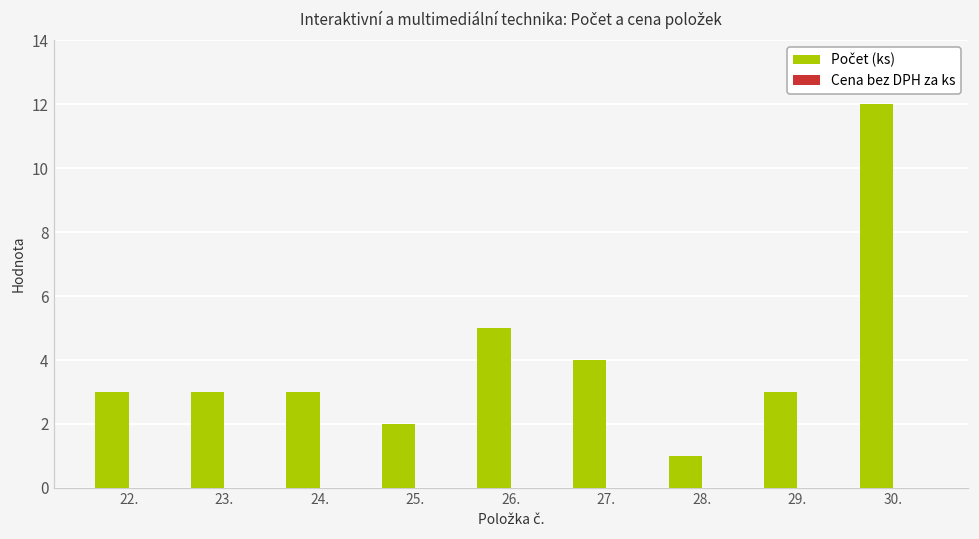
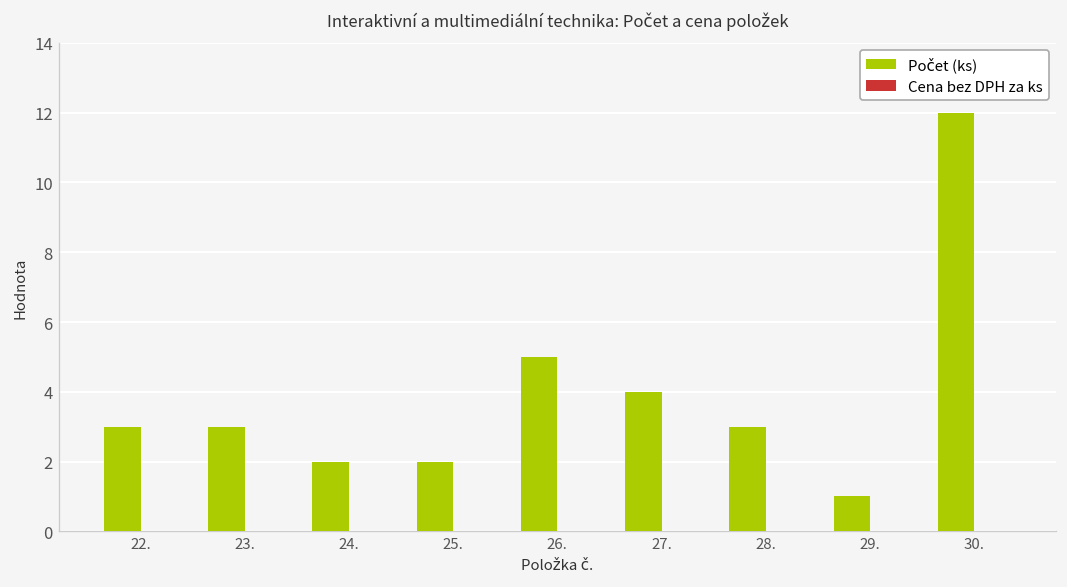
  {
    "Počet (ks)": {
      "22.": 3,
      "23.": 3,
-     "24.": 3,
+     "24.": 2,
      "25.": 2,
      "26.": 5,
      "27.": 4,
-     "28.": 1,
-     "29.": 3,
+     "28.": 3,
+     "29.": 1,
      "30.": 12
    },
    "Cena bez DPH za ks": {
      "22.": 0,
      "23.": 0,
      "24.": 0,
      "25.": 0,
      "26.": 0,
      "27.": 0,
      "28.": 0,
      "29.": 0,
      "30.": 0
    }
  }
